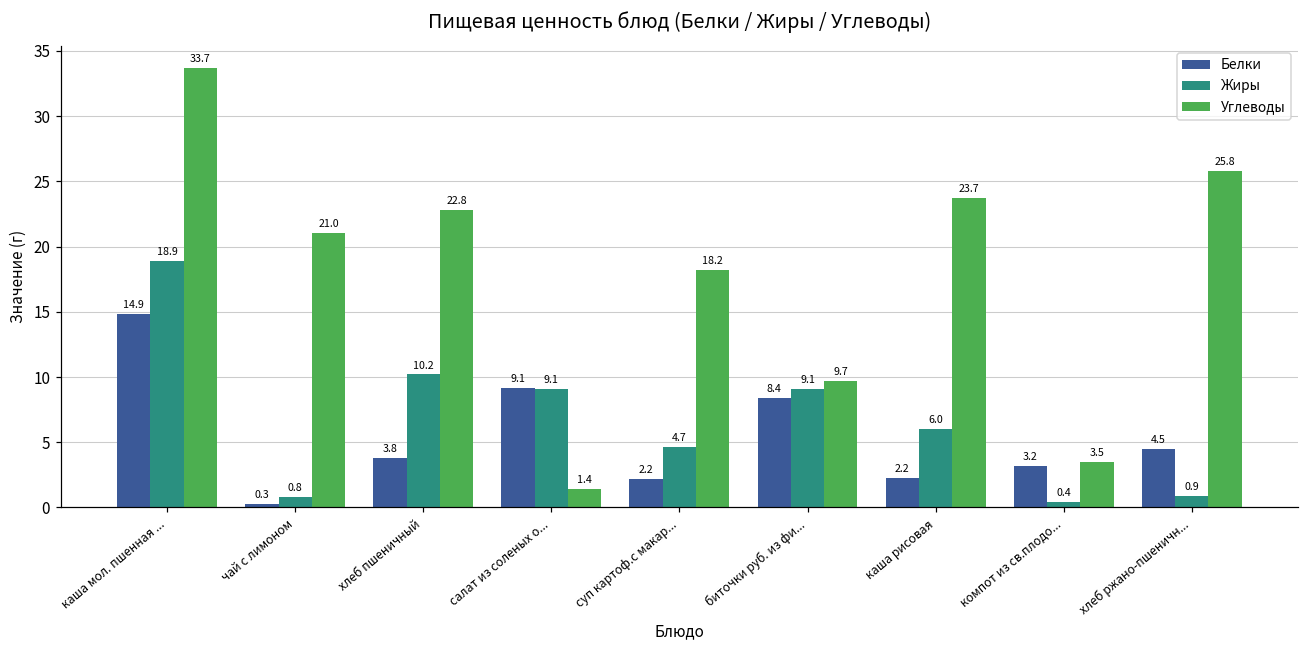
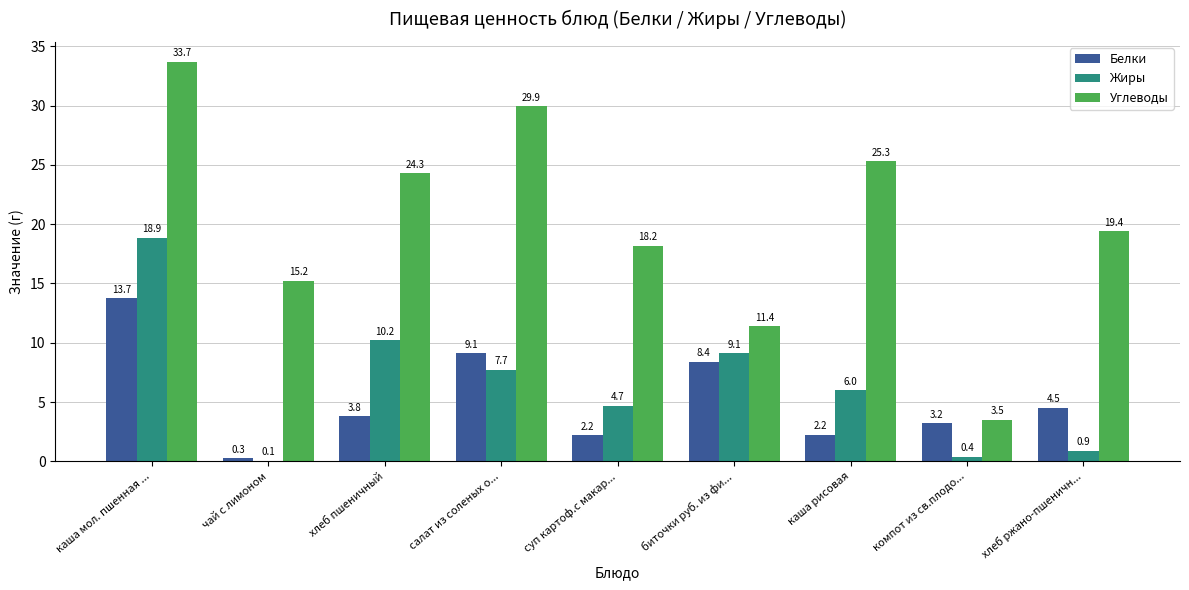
  {
    "Белки": {
-     "каша мол. пшенная ...": 14.9,
+     "каша мол. пшенная ...": 13.7,
      "чай с лимоном": 0.3,
      "хлеб пшеничный": 3.8,
      "салат из соленых о...": 9.1,
      "суп картоф.с макар...": 2.2,
      "биточки руб. из фи...": 8.4,
      "каша рисовая": 2.2,
      "компот из св.плодо...": 3.2,
      "хлеб ржано-пшеничн...": 4.5
    },
    "Жиры": {
      "каша мол. пшенная ...": 18.9,
-     "чай с лимоном": 0.8,
+     "чай с лимоном": 0.1,
      "хлеб пшеничный": 10.2,
-     "салат из соленых о...": 9.1,
+     "салат из соленых о...": 7.7,
      "суп картоф.с макар...": 4.7,
      "биточки руб. из фи...": 9.1,
      "каша рисовая": 6.0,
      "компот из св.плодо...": 0.4,
      "хлеб ржано-пшеничн...": 0.9
    },
    "Углеводы": {
      "каша мол. пшенная ...": 33.7,
-     "чай с лимоном": 21.0,
-     "хлеб пшеничный": 22.8,
-     "салат из соленых о...": 1.4,
+     "чай с лимоном": 15.2,
+     "хлеб пшеничный": 24.3,
+     "салат из соленых о...": 29.9,
      "суп картоф.с макар...": 18.2,
-     "биточки руб. из фи...": 9.7,
-     "каша рисовая": 23.7,
+     "биточки руб. из фи...": 11.4,
+     "каша рисовая": 25.3,
      "компот из св.плодо...": 3.5,
-     "хлеб ржано-пшеничн...": 25.8
+     "хлеб ржано-пшеничн...": 19.4
    }
  }
